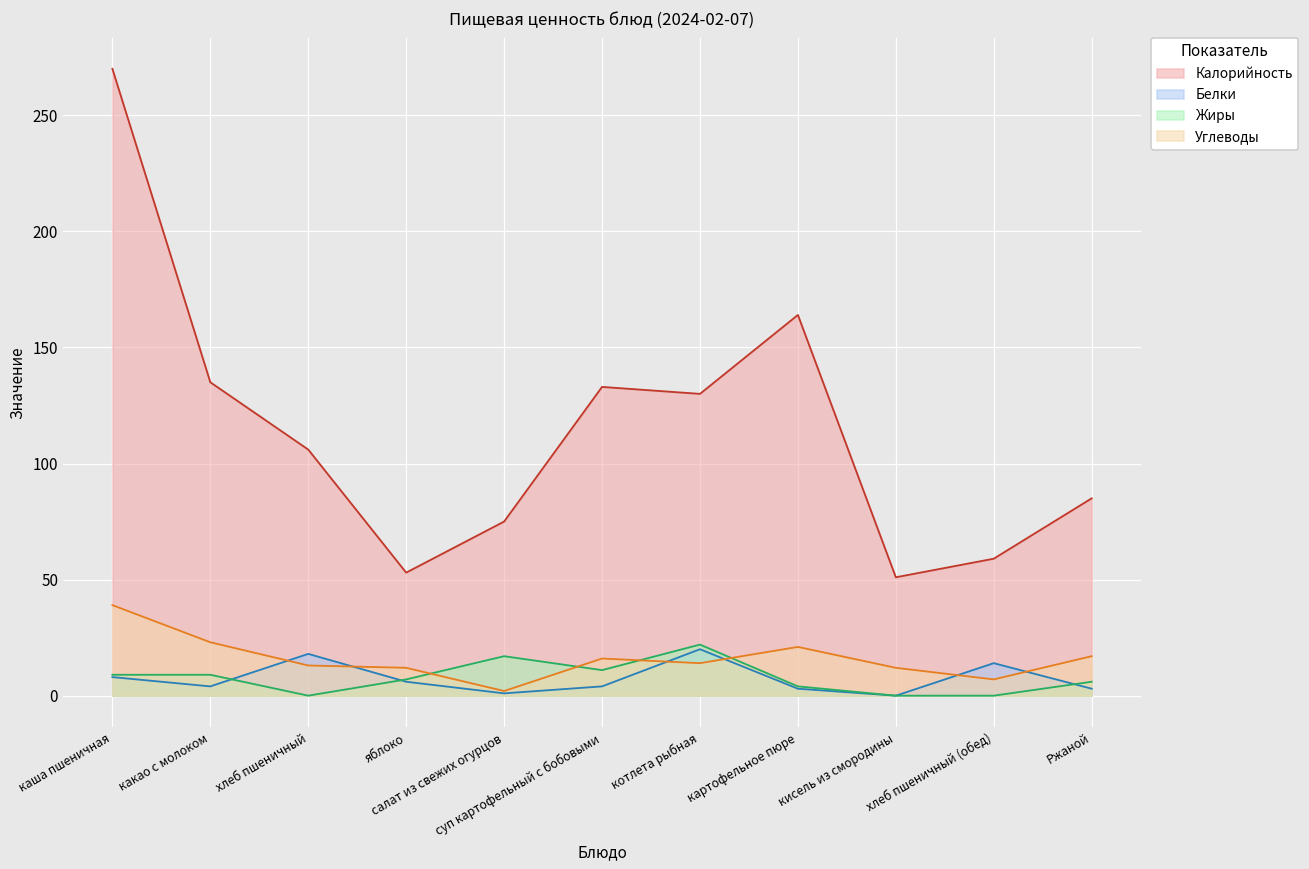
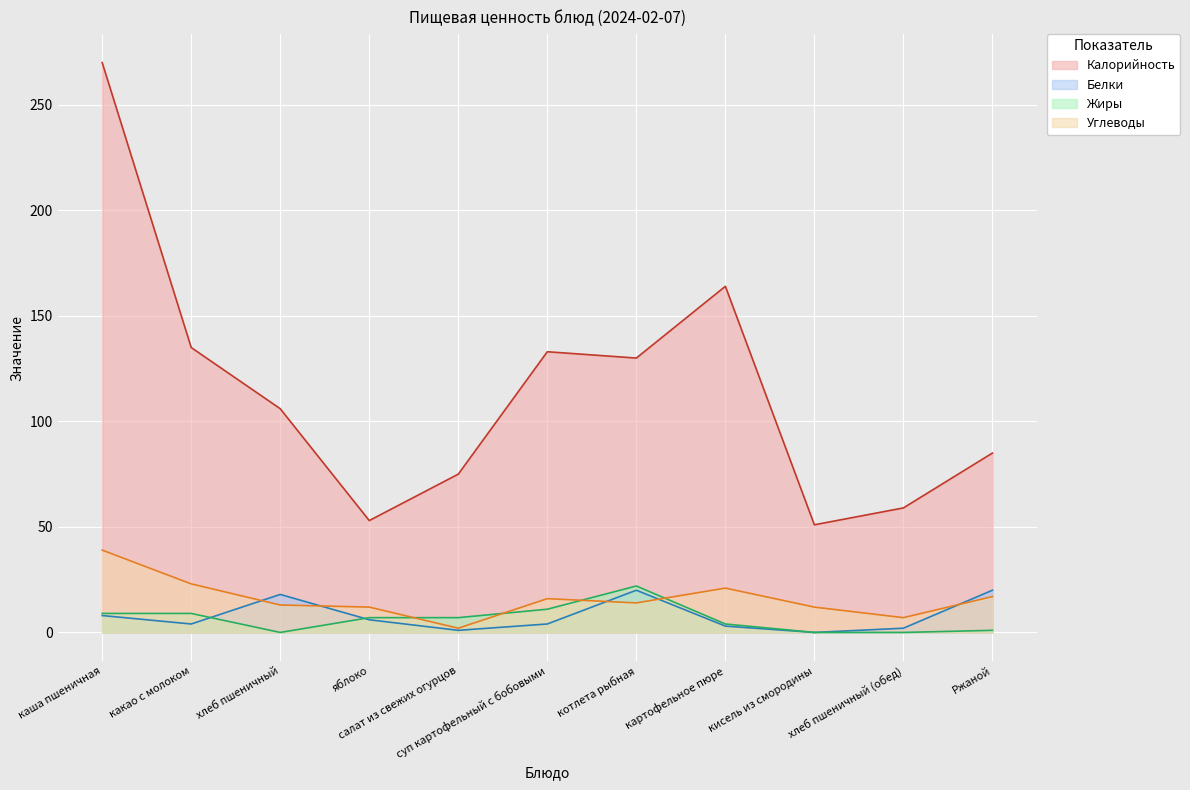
  {
    "Белки": {
      "какао с молоком": 4,
      "хлеб пшеничный": 18,
      "суп картофельный с бобовыми": 4,
      "котлета рыбная": 20,
-     "хлеб пшеничный (обед)": 14,
-     "Ржаной": 3
+     "хлеб пшеничный (обед)": 2,
+     "Ржаной": 20
    },
    "Жиры": {
      "какао с молоком": 9,
      "хлеб пшеничный": 0,
-     "салат из свежих огурцов": 17,
+     "салат из свежих огурцов": 7,
      "суп картофельный с бобовыми": 11,
      "котлета рыбная": 22,
      "хлеб пшеничный (обед)": 0,
-     "Ржаной": 6
+     "Ржаной": 1
    }
  }
